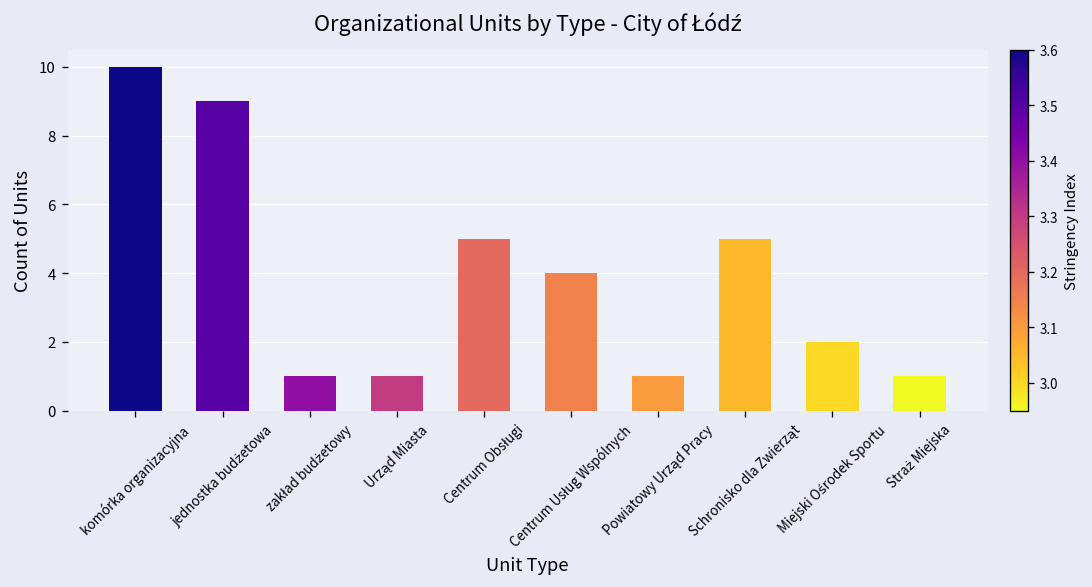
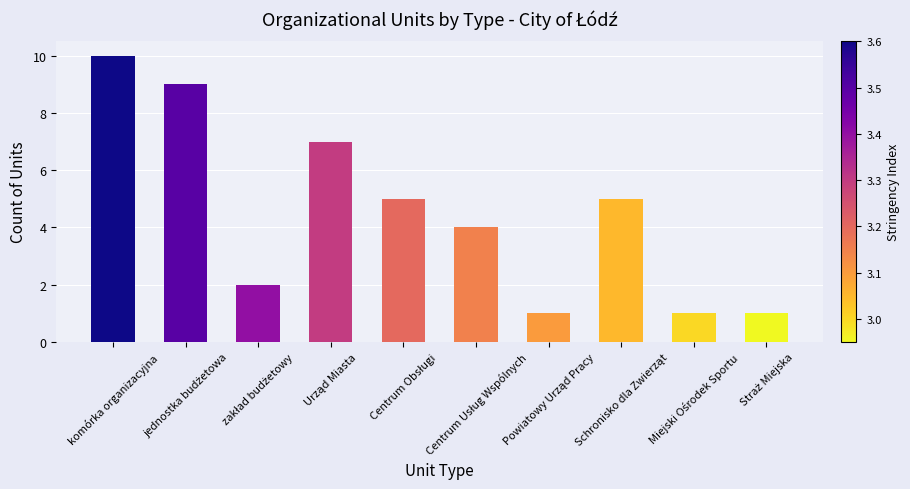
  {
    "komórka organizacyjna": 10,
    "jednostka budżetowa": 9,
-   "zakład budżetowy": 1,
-   "Urząd Miasta": 1,
+   "zakład budżetowy": 2,
+   "Urząd Miasta": 7,
    "Centrum Obsługi": 5,
    "Centrum Usług Wspólnych": 4,
    "Powiatowy Urząd Pracy": 1,
    "Schronisko dla Zwierząt": 5,
-   "Miejski Ośrodek Sportu": 2,
+   "Miejski Ośrodek Sportu": 1,
    "Straż Miejska": 1
  }
